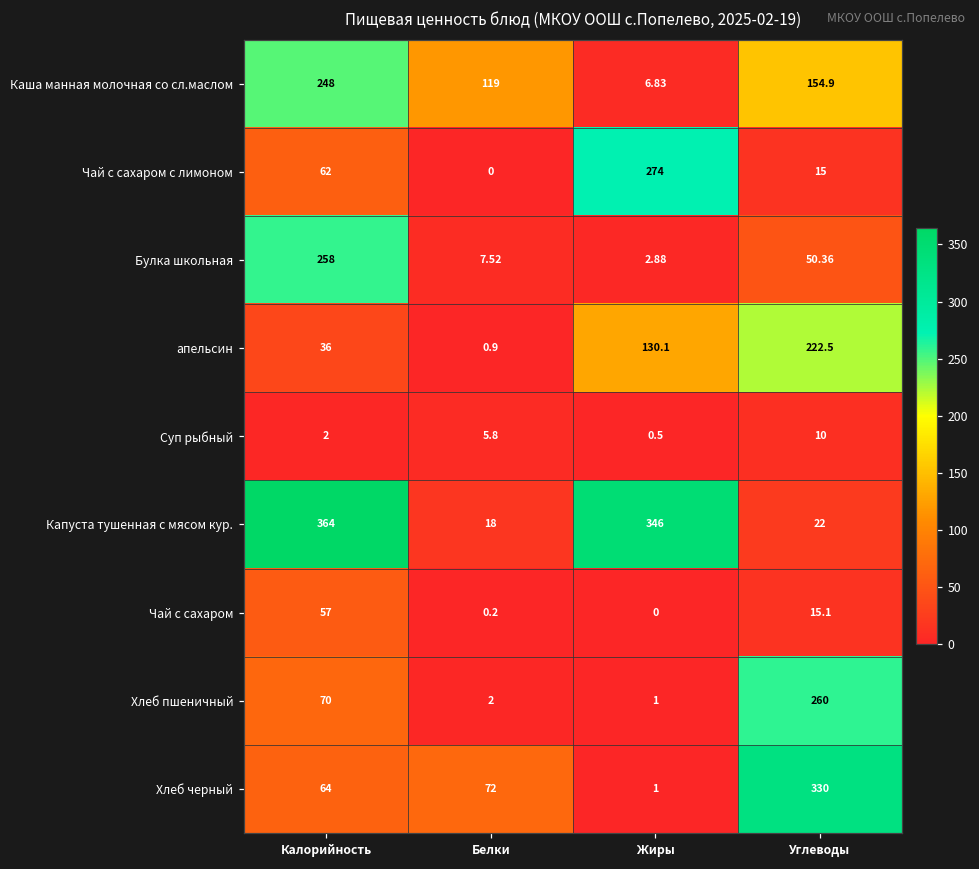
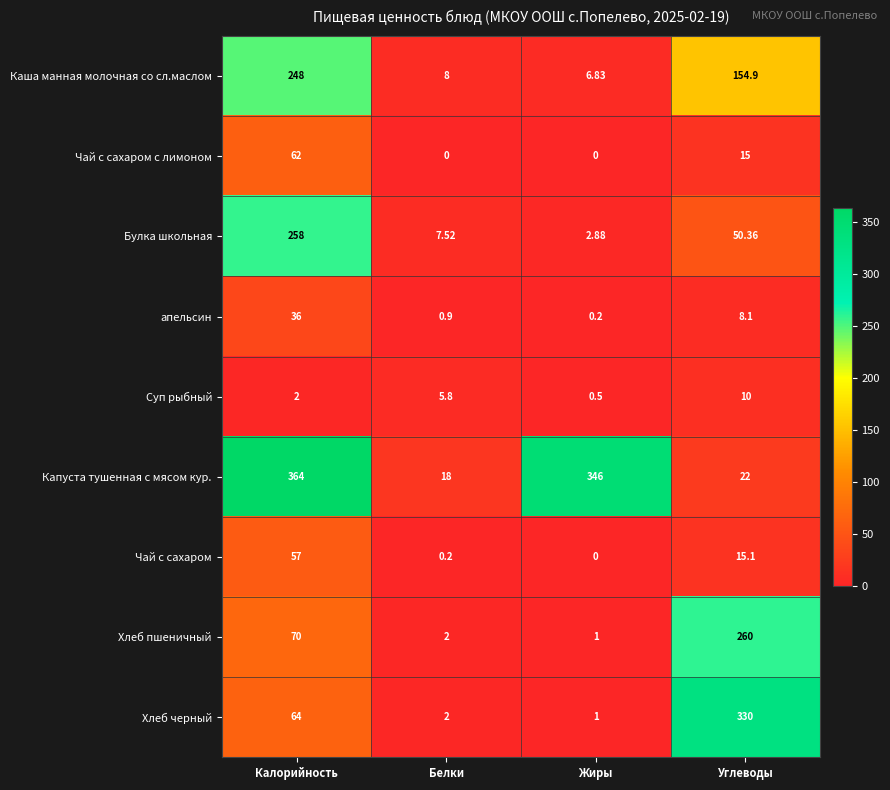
  {
    "Каша манная молочная со сл.маслом": {
      "Калорийность": 248,
-     "Белки": 119,
+     "Белки": 8,
      "Жиры": 6.83,
      "Углеводы": 154.9
    },
    "Чай с сахаром с лимоном": {
      "Калорийность": 62,
      "Белки": 0,
-     "Жиры": 274,
+     "Жиры": 0,
      "Углеводы": 15
    },
    "Булка школьная": {
      "Калорийность": 258,
      "Белки": 7.52,
      "Жиры": 2.88,
      "Углеводы": 50.36
    },
    "апельсин": {
      "Калорийность": 36,
      "Белки": 0.9,
-     "Жиры": 130.1,
-     "Углеводы": 222.5
+     "Жиры": 0.2,
+     "Углеводы": 8.1
    },
    "Суп рыбный": {
      "Калорийность": 2,
      "Белки": 5.8,
      "Жиры": 0.5,
      "Углеводы": 10
    },
    "Капуста тушенная с мясом кур.": {
      "Калорийность": 364,
      "Белки": 18,
      "Жиры": 346,
      "Углеводы": 22
    },
    "Чай с сахаром": {
      "Калорийность": 57,
      "Белки": 0.2,
      "Жиры": 0,
      "Углеводы": 15.1
    },
    "Хлеб пшеничный": {
      "Калорийность": 70,
      "Белки": 2,
      "Жиры": 1,
      "Углеводы": 260
    },
    "Хлеб черный": {
      "Калорийность": 64,
-     "Белки": 72,
+     "Белки": 2,
      "Жиры": 1,
      "Углеводы": 330
    }
  }
